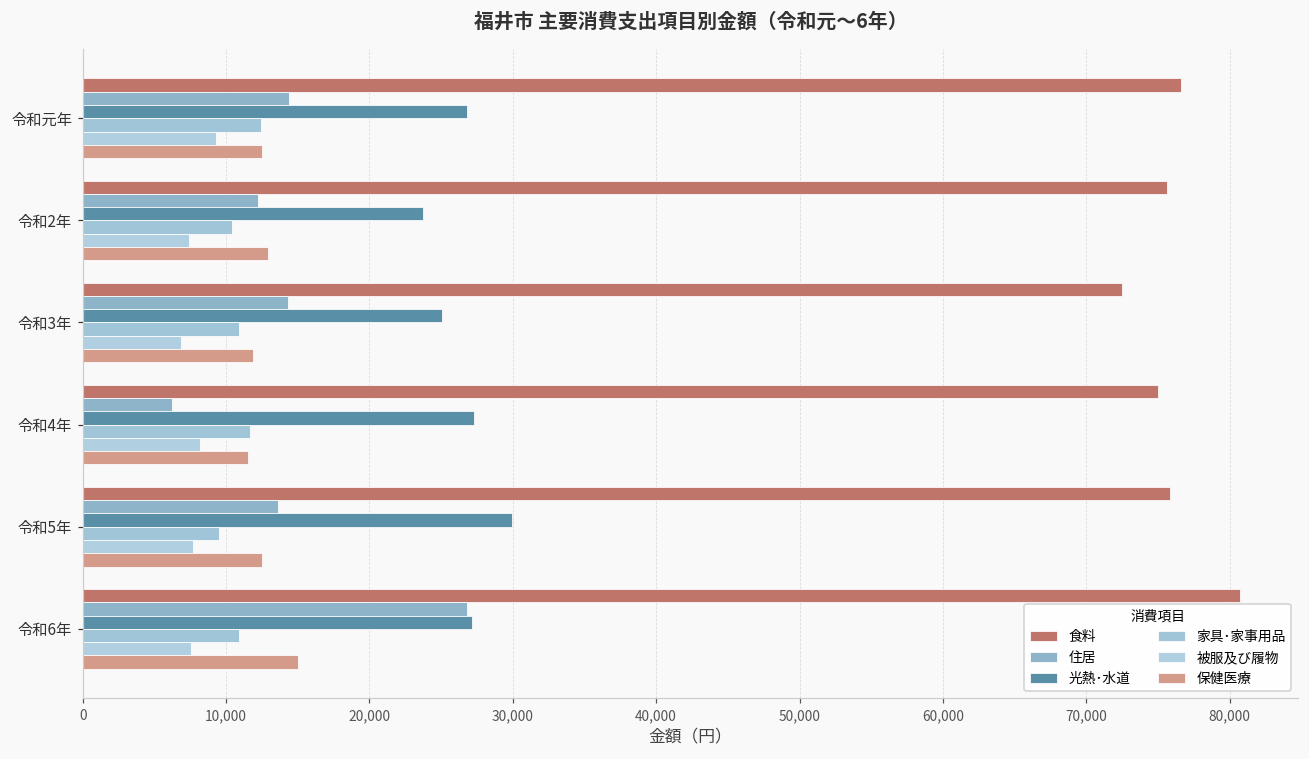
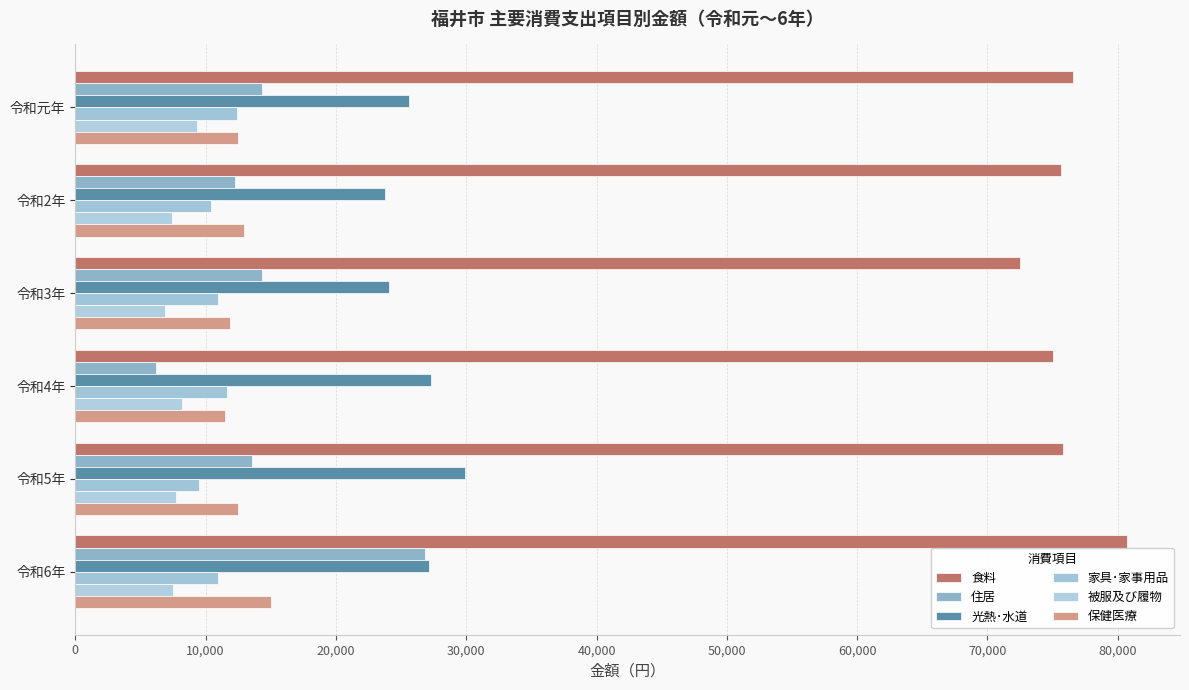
  {
    "光熱･水道": {
-     "令和元年": "26,800",
+     "令和元年": "25,600",
      "令和2年": "23,800",
-     "令和3年": "25,100",
+     "令和3年": "24,100",
      "令和4年": "27,300",
      "令和5年": "29,900",
      "令和6年": "27,200"
    }
  }
